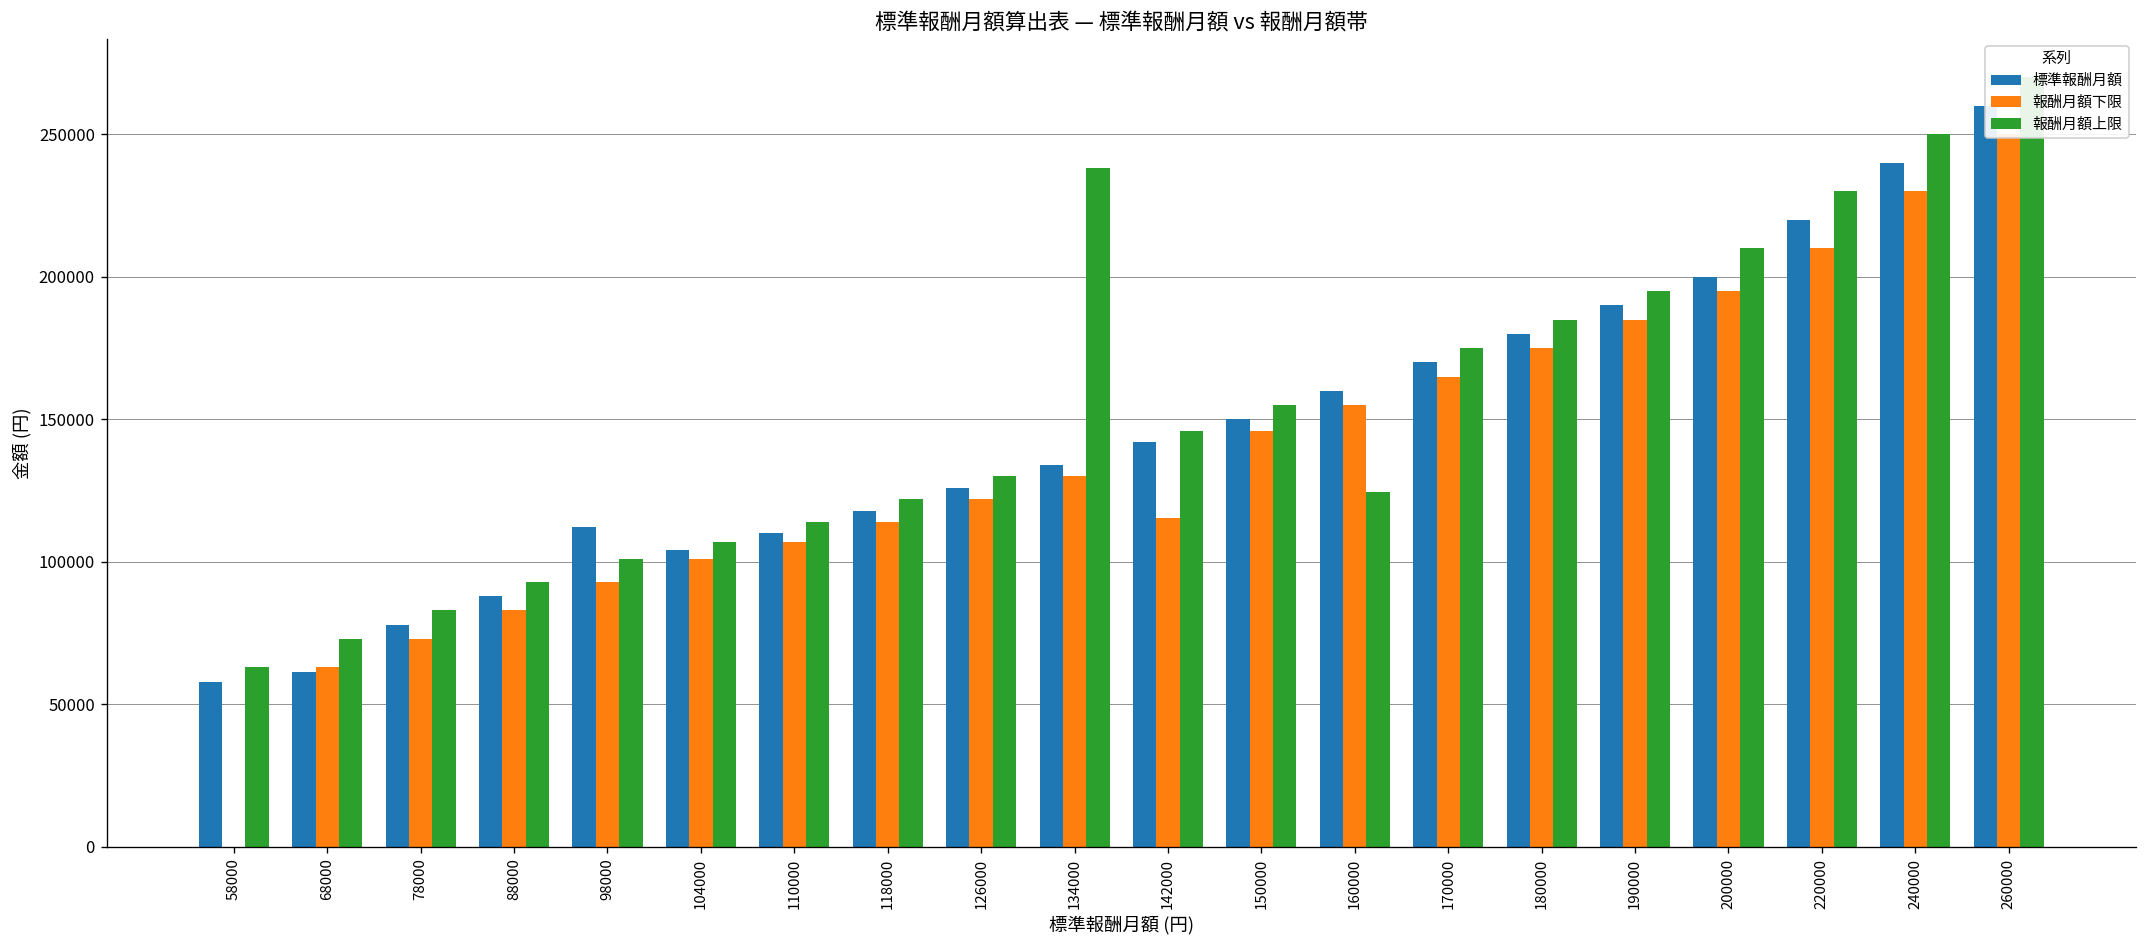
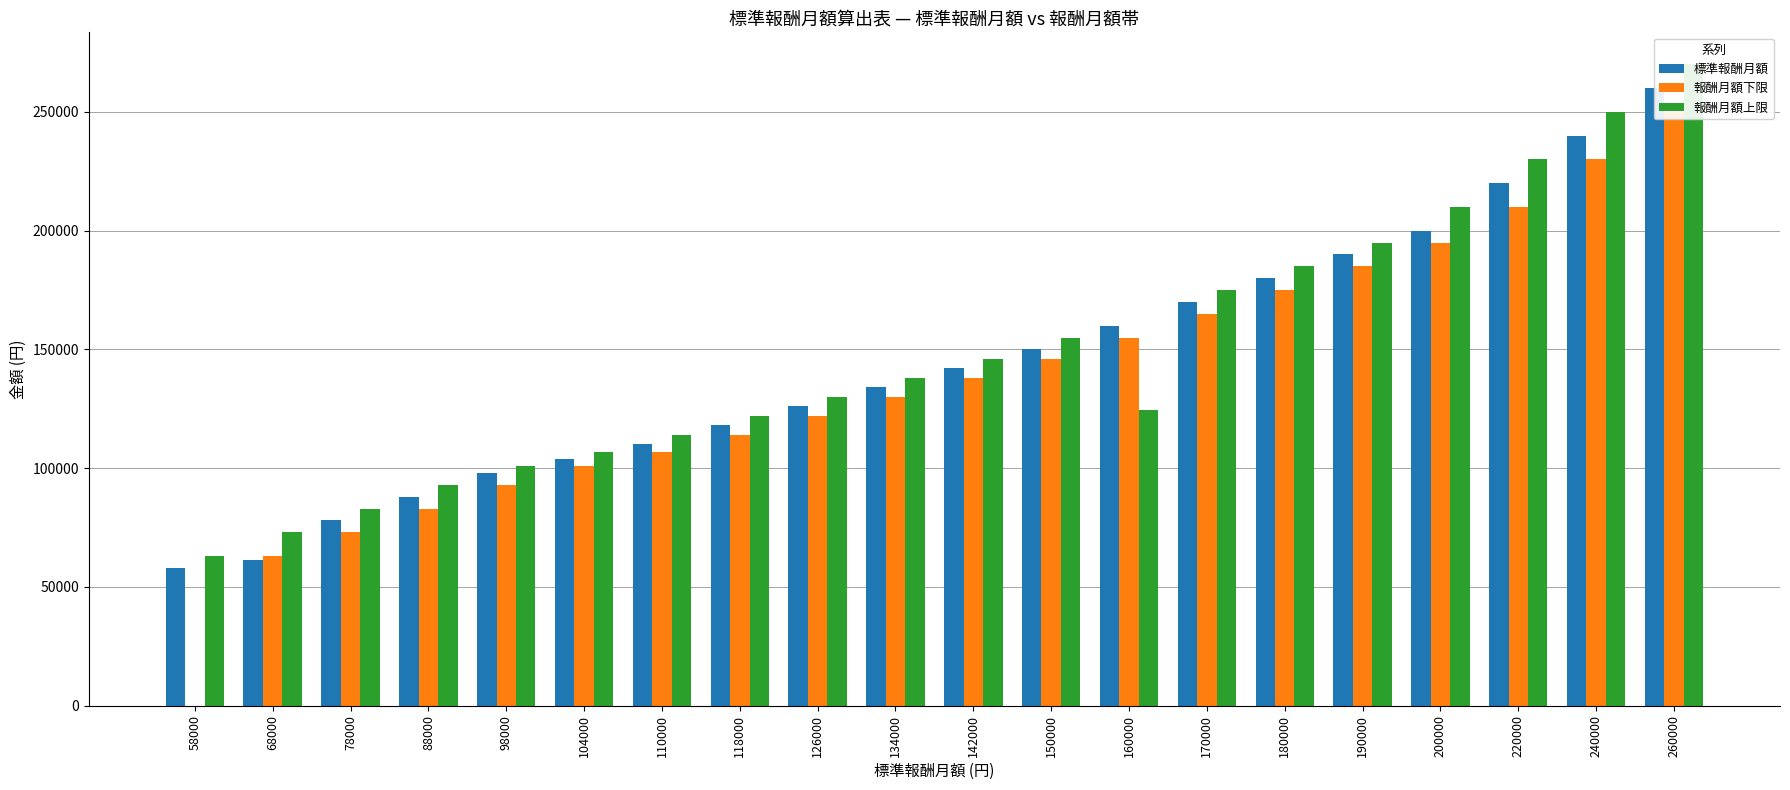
  {
    "標準報酬月額": {
      "58000": 58000,
      "68000": 61000,
      "78000": 78000,
      "88000": 88000,
-     "98000": 112000,
+     "98000": 98000,
      "104000": 104000,
      "110000": 110000,
      "118000": 118000,
      "126000": 126000,
      "134000": 134000,
      "142000": 142000,
      "150000": 150000,
      "160000": 160000,
      "170000": 170000,
      "180000": 180000,
      "190000": 190000,
      "200000": 200000,
      "220000": 220000,
      "240000": 240000
    },
    "報酬月額下限": {
      "58000": 0,
      "68000": 63000,
      "78000": 73000,
      "88000": 83000,
      "98000": 93000,
      "104000": 101000,
      "110000": 107000,
      "118000": 114000,
      "126000": 122000,
      "134000": 130000,
-     "142000": 116000,
+     "142000": 138000,
      "150000": 146000,
      "160000": 155000,
      "170000": 165000,
      "180000": 175000,
      "190000": 185000,
      "200000": 195000,
      "220000": 210000,
      "240000": 230000
    },
    "報酬月額上限": {
      "58000": 63000,
      "68000": 73000,
      "78000": 83000,
      "88000": 93000,
      "98000": 101000,
      "104000": 107000,
      "110000": 114000,
      "118000": 122000,
      "126000": 130000,
-     "134000": 238000,
+     "134000": 138000,
      "142000": 146000,
      "150000": 155000,
      "160000": 124000,
      "170000": 175000,
      "180000": 185000,
      "190000": 195000,
      "200000": 210000,
      "220000": 230000,
      "240000": 250000
    }
  }
